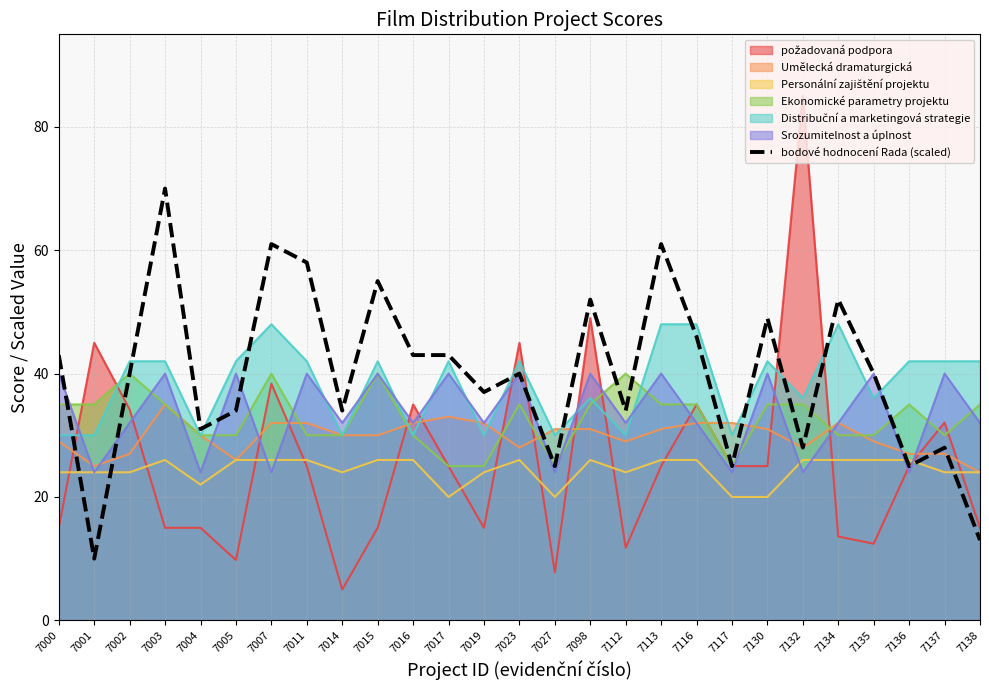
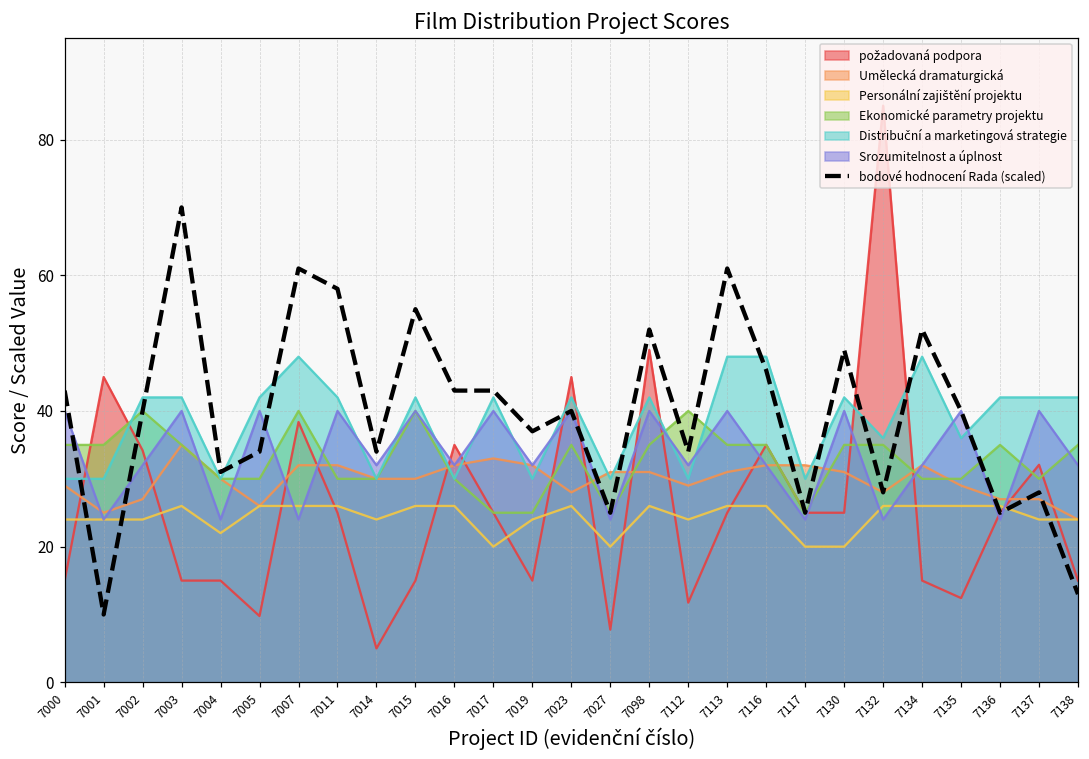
  {
    "požadovaná podpora": {
      "7000": 15,
      "7001": 45,
      "7002": 34,
      "7003": 15,
      "7004": 15,
      "7005": 10,
      "7007": 38,
      "7011": 25,
      "7014": 5,
      "7015": 15,
      "7016": 35,
      "7019": 15,
      "7023": 45,
      "7027": 8,
      "7098": 49,
      "7112": 12,
      "7113": 25,
      "7130": 25,
-     "7134": 14,
+     "7134": 15,
      "7135": 12,
      "7137": 32,
      "7138": 15
    },
    "Ekonomické parametry projektu": {
      "7000": 35,
      "7001": 35,
      "7005": 30,
      "7007": 40,
      "7011": 30,
      "7019": 25,
      "7023": 35,
      "7098": 35,
      "7112": 40,
      "7113": 35,
      "7130": 35,
      "7132": 35,
      "7134": 30,
      "7135": 30,
      "7136": 35,
      "7137": 30,
      "7138": 35
    },
    "Distribuční a marketingová strategie": {
      "7000": 30,
      "7001": 30,
      "7002": 42,
      "7003": 42,
      "7005": 42,
      "7007": 48,
      "7011": 42,
      "7015": 42,
      "7017": 42,
      "7019": 30,
      "7023": 42,
      "7027": 30,
-     "7098": 36,
+     "7098": 42,
      "7112": 30,
      "7113": 48,
      "7116": 48,
      "7117": 30,
      "7130": 42,
      "7132": 36,
      "7134": 48,
      "7135": 36,
      "7136": 42,
      "7137": 42,
      "7138": 42
    },
    "Srozumitelnost a úplnost": {
      "7000": 40,
      "7002": 32,
      "7003": 40,
      "7004": 24,
      "7005": 40,
      "7007": 24,
      "7011": 40,
      "7014": 32,
      "7017": 40,
      "7027": 24,
      "7098": 40,
      "7112": 32,
      "7113": 40,
      "7117": 24,
      "7130": 40,
      "7132": 24,
      "7136": 24,
      "7137": 40,
      "7138": 32
    },
    "bodové hodnocení Rada (scaled)": {
      "7000": 43,
      "7001": 10,
      "7003": 70,
      "7004": 31,
      "7005": 34,
      "7007": 61,
      "7011": 58,
      "7014": 34,
      "7015": 55,
      "7016": 43,
      "7017": 43,
      "7019": 37,
      "7098": 52,
      "7112": 34,
      "7113": 61,
      "7116": 46,
      "7130": 49,
      "7134": 52,
      "7137": 28,
      "7138": 13
    }
  }
